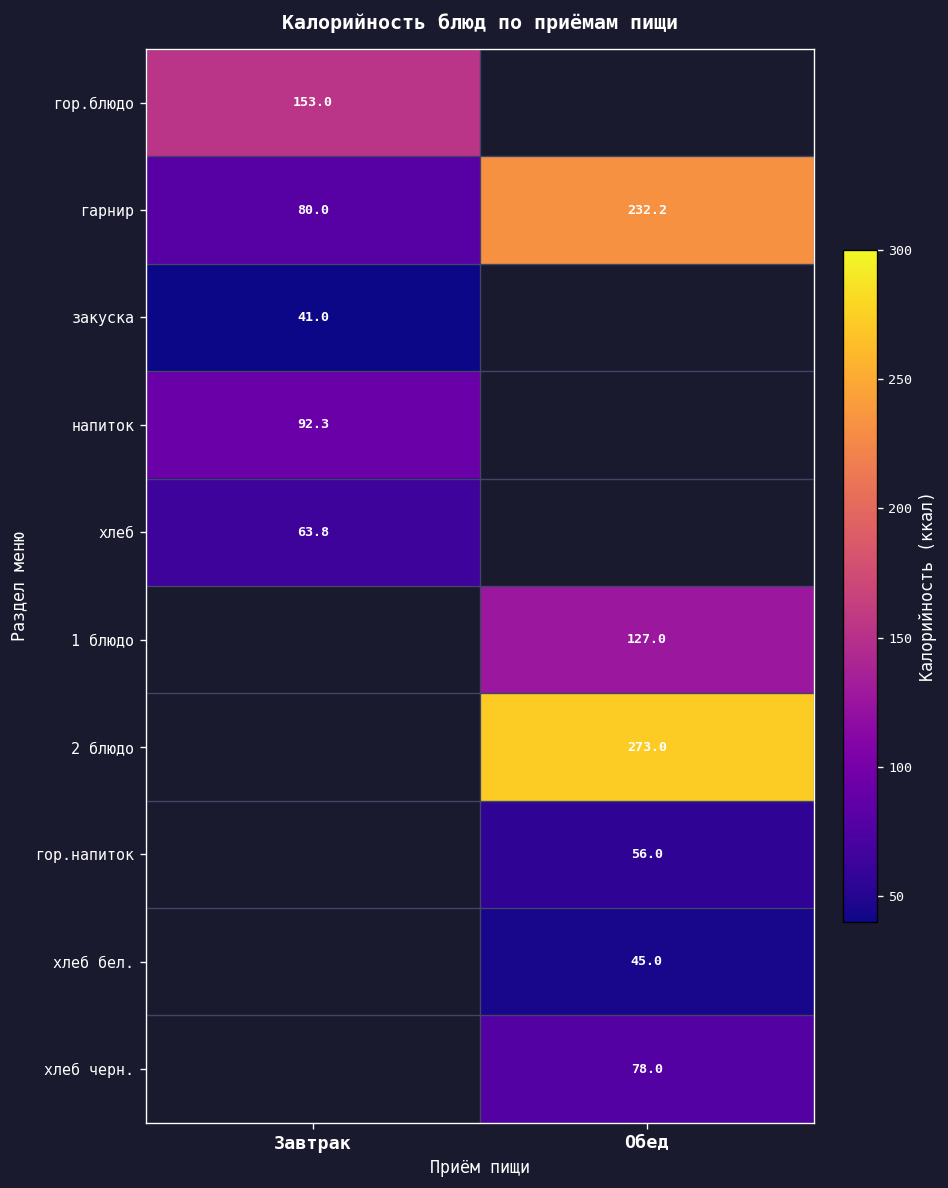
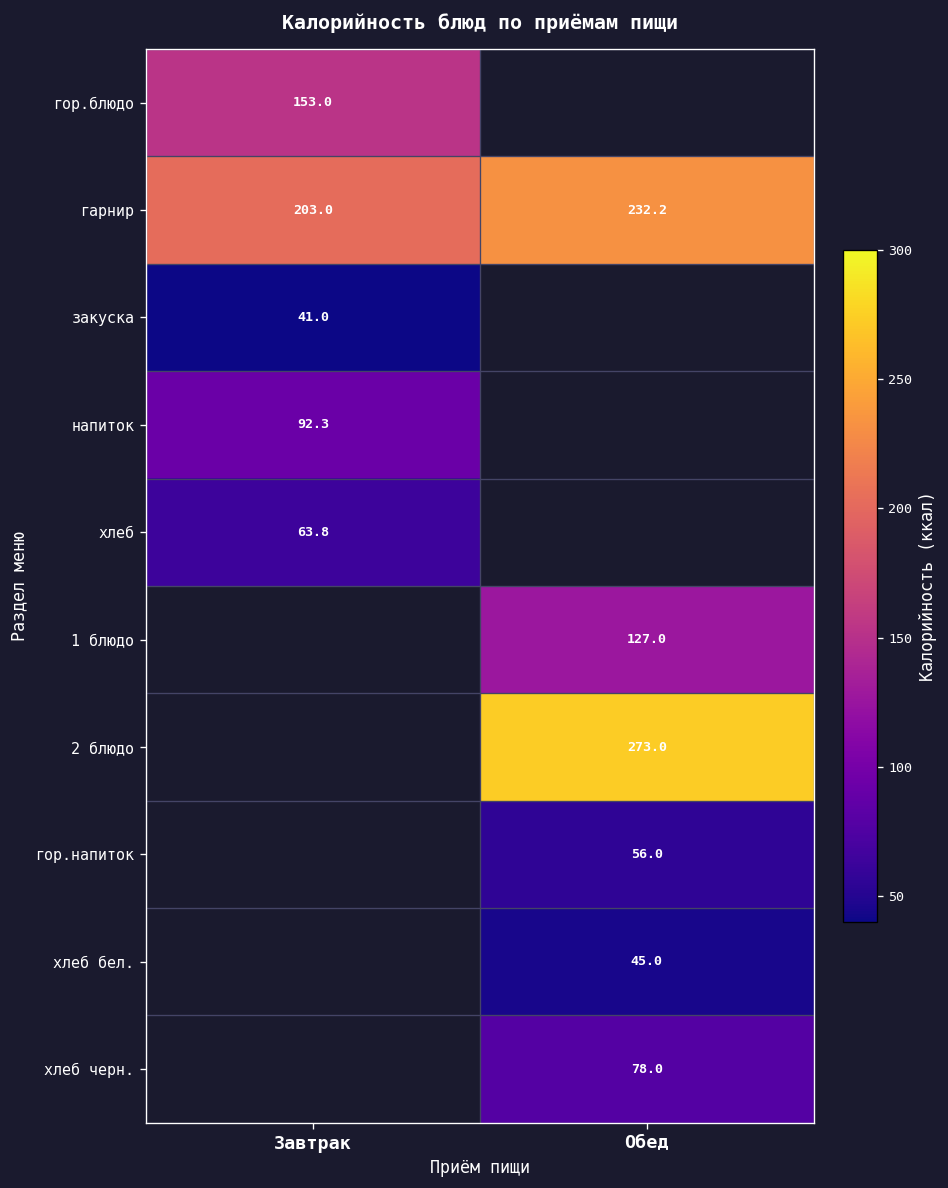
  {
    "гор.блюдо": {
      "Завтрак": 153.0
    },
    "гарнир": {
-     "Завтрак": 80.0,
+     "Завтрак": 203.0,
      "Обед": 232.2
    },
    "закуска": {
      "Завтрак": 41.0
    },
    "напиток": {
      "Завтрак": 92.3
    },
    "хлеб": {
      "Завтрак": 63.8
    },
    "1 блюдо": {
      "Обед": 127.0
    },
    "2 блюдо": {
      "Обед": 273.0
    },
    "гор.напиток": {
      "Обед": 56.0
    },
    "хлеб бел.": {
      "Обед": 45.0
    },
    "хлеб черн.": {
      "Обед": 78.0
    }
  }
